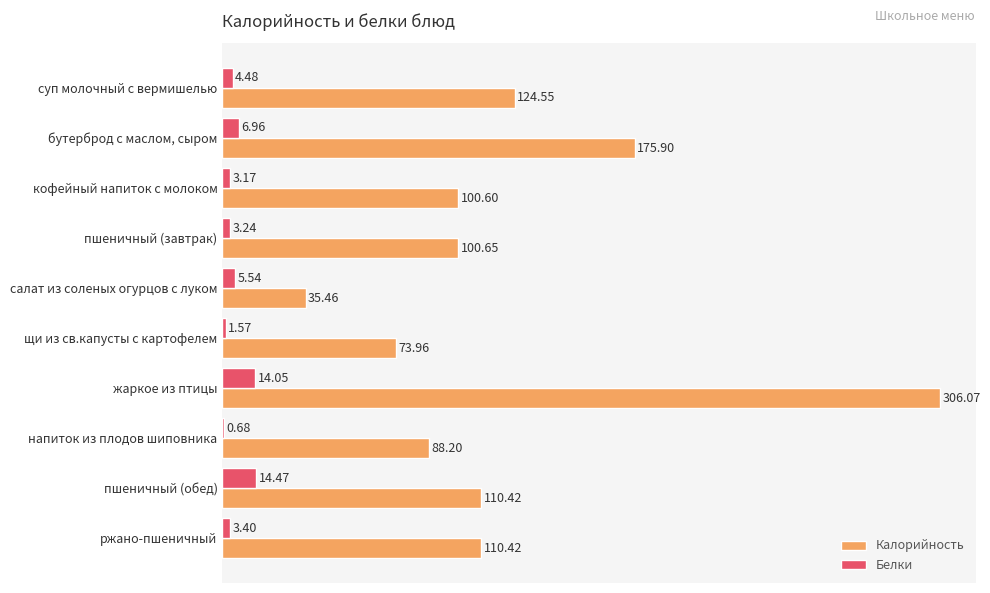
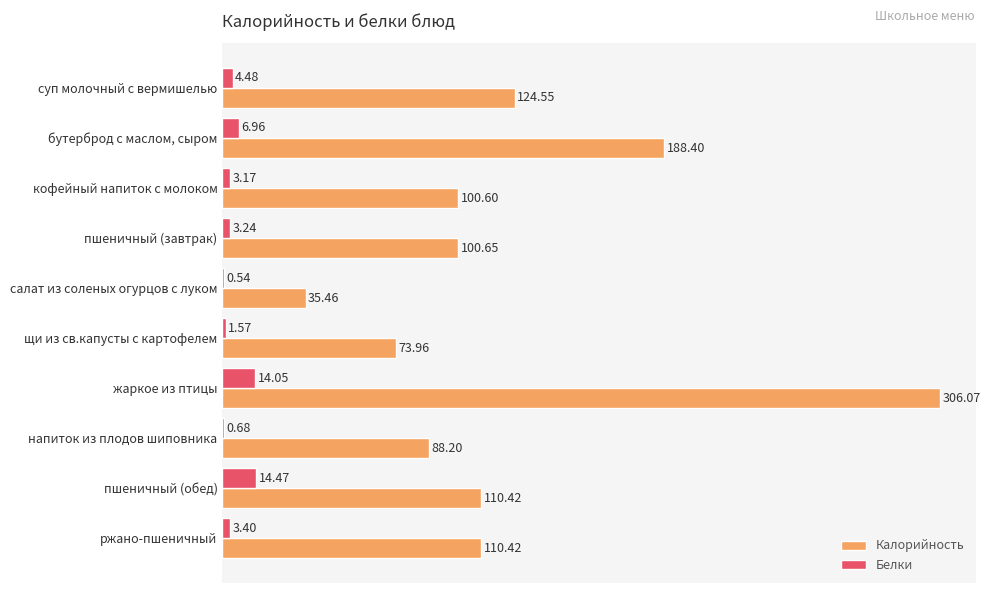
  {
    "Калорийность": {
      "суп молочный с вермишелью": 124.55,
-     "бутерброд с маслом, сыром": 175.90,
+     "бутерброд с маслом, сыром": 188.40,
      "кофейный напиток с молоком": 100.60,
      "пшеничный (завтрак)": 100.65,
      "салат из соленых огурцов с луком": 35.46,
      "щи из св.капусты с картофелем": 73.96,
      "жаркое из птицы": 306.07,
      "напиток из плодов шиповника": 88.20,
      "пшеничный (обед)": 110.42,
      "ржано-пшеничный": 110.42
    },
    "Белки": {
      "суп молочный с вермишелью": 4.48,
      "бутерброд с маслом, сыром": 6.96,
      "кофейный напиток с молоком": 3.17,
      "пшеничный (завтрак)": 3.24,
-     "салат из соленых огурцов с луком": 5.54,
+     "салат из соленых огурцов с луком": 0.54,
      "щи из св.капусты с картофелем": 1.57,
      "жаркое из птицы": 14.05,
      "напиток из плодов шиповника": 0.68,
      "пшеничный (обед)": 14.47,
      "ржано-пшеничный": 3.40
    }
  }
